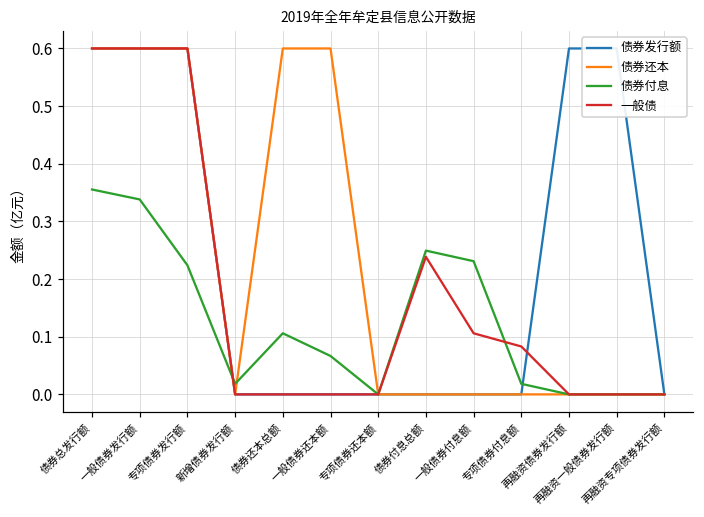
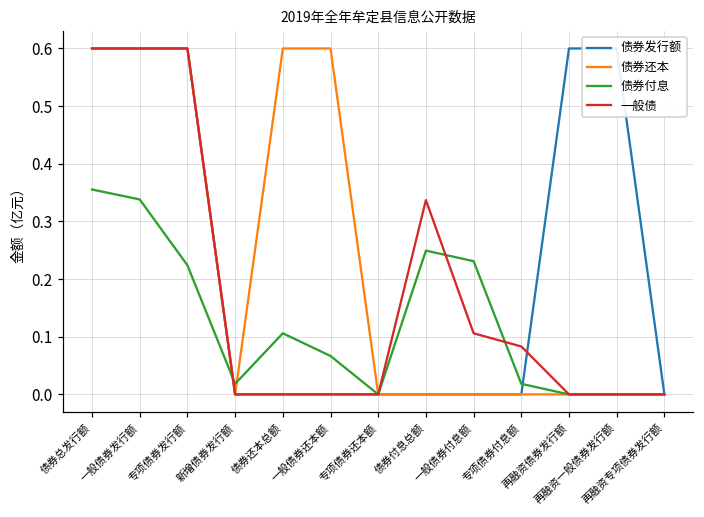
  {
    "债券发行额": {
      "再融资债券发行额": 0.60
    },
    "债券还本": {
      "债券还本总额": 0.60,
      "一般债券还本额": 0.60
    },
    "债券付息": {
      "债券总发行额": 0.36,
      "一般债券发行额": 0.34,
      "专项债券发行额": 0.22,
      "新增债券发行额": 0.02,
      "债券还本总额": 0.11,
      "一般债券还本额": 0.07,
      "债券付息总额": 0.25,
      "一般债券付息额": 0.23,
      "专项债券付息额": 0.02
    },
    "一般债": {
-     "债券付息总额": 0.24,
+     "债券付息总额": 0.34,
      "一般债券付息额": 0.11,
      "专项债券付息额": 0.08
    }
  }
